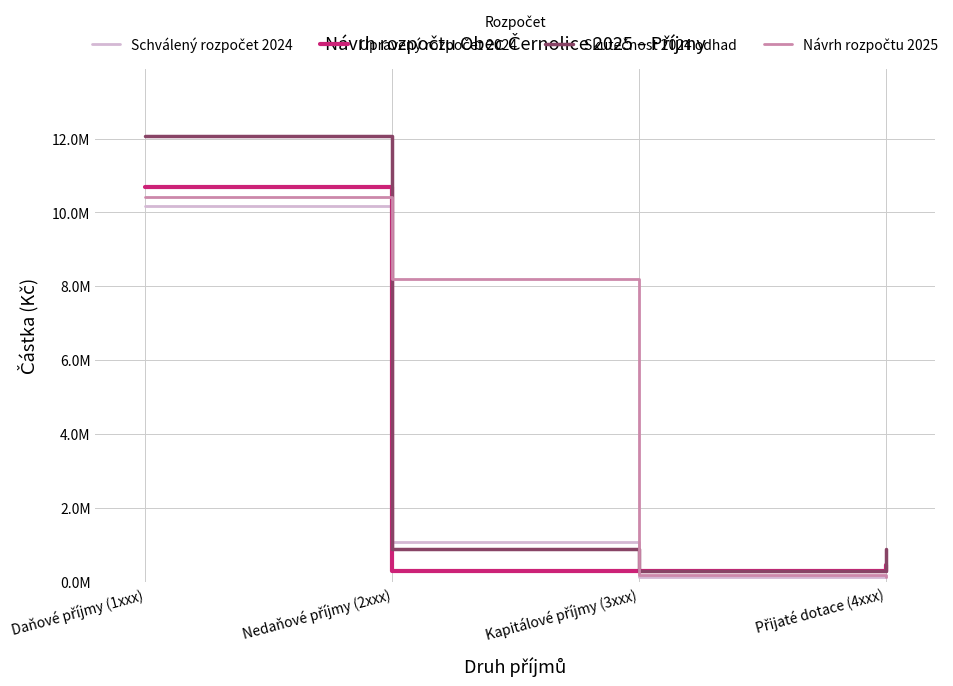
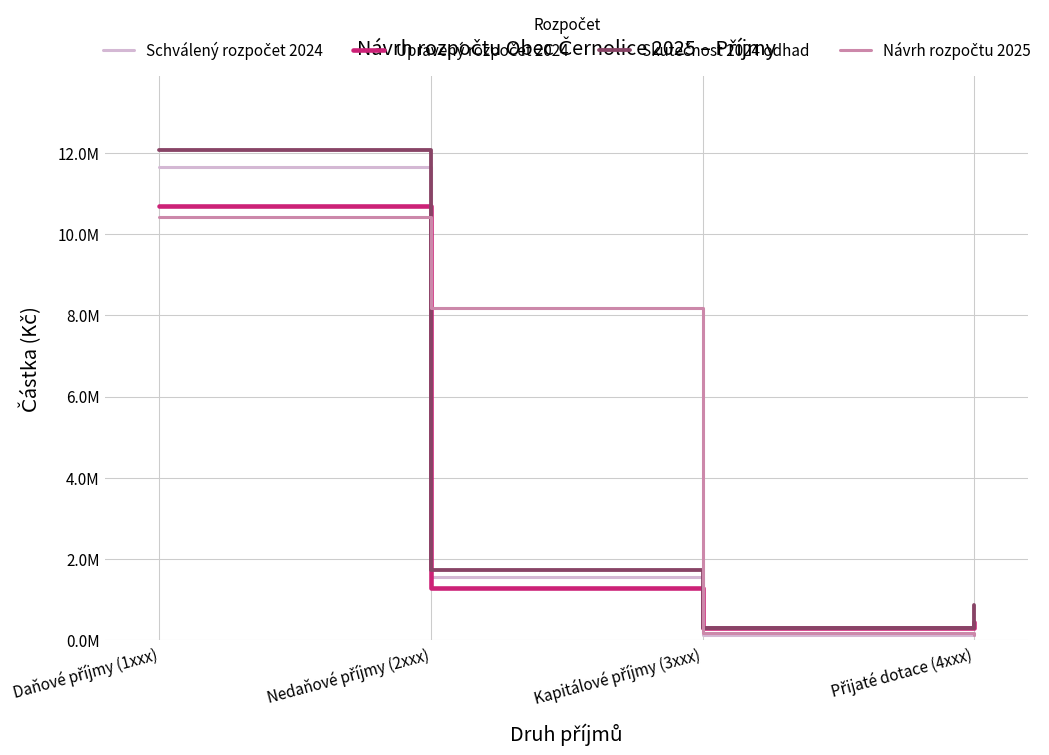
  {
    "Schválený rozpočet 2024": {
-     "Daňové příjmy (1xxx)": 10200000,
-     "Nedaňové příjmy (2xxx)": 1100000
+     "Daňové příjmy (1xxx)": 11700000,
+     "Nedaňové příjmy (2xxx)": 1600000
    },
    "Upravený rozpočet 2024": {
      "Daňové příjmy (1xxx)": 10700000,
-     "Nedaňové příjmy (2xxx)": 300000,
+     "Nedaňové příjmy (2xxx)": 1300000,
      "Přijaté dotace (4xxx)": 500000
    },
    "Skutečnost 2024 odhad": {
      "Daňové příjmy (1xxx)": 12100000,
-     "Nedaňové příjmy (2xxx)": 900000,
+     "Nedaňové příjmy (2xxx)": 1700000,
      "Přijaté dotace (4xxx)": 900000
    },
    "Návrh rozpočtu 2025": {
      "Daňové příjmy (1xxx)": 10400000,
      "Nedaňové příjmy (2xxx)": 8200000
    }
  }
